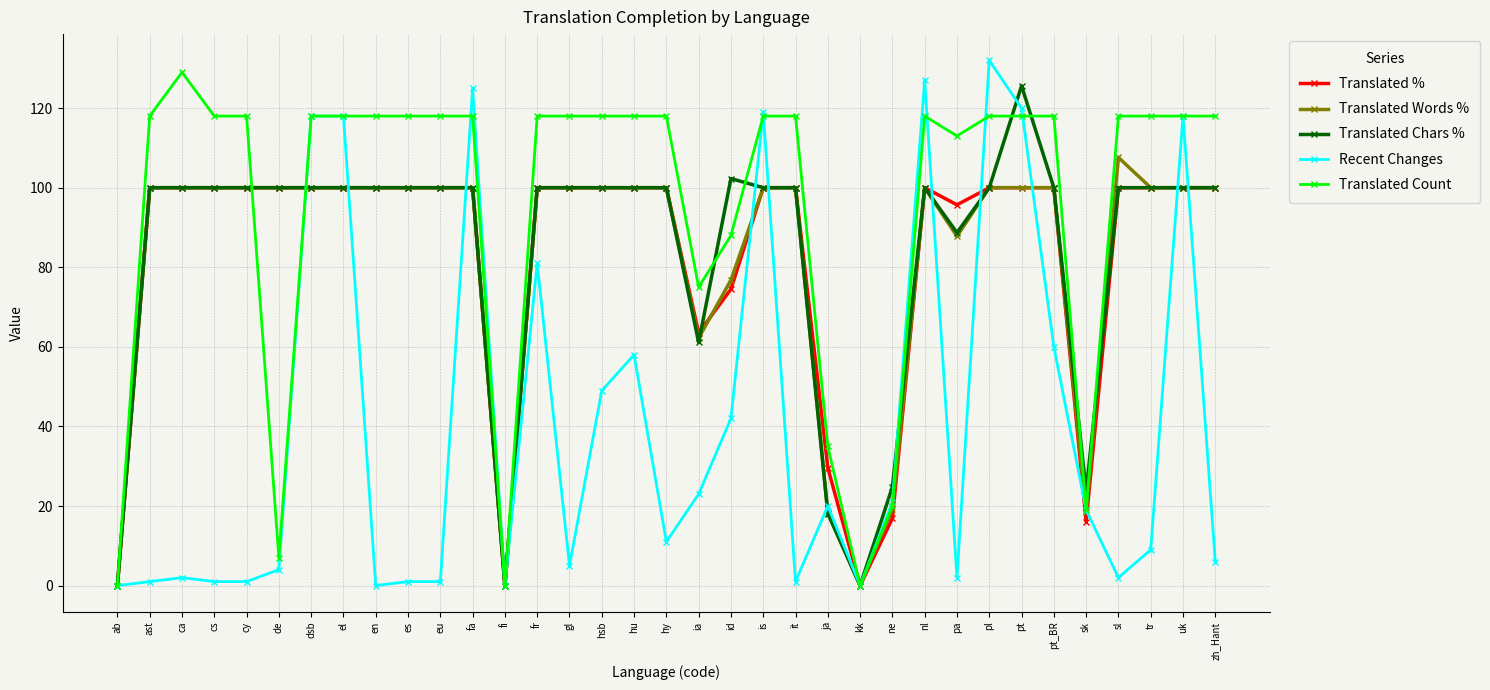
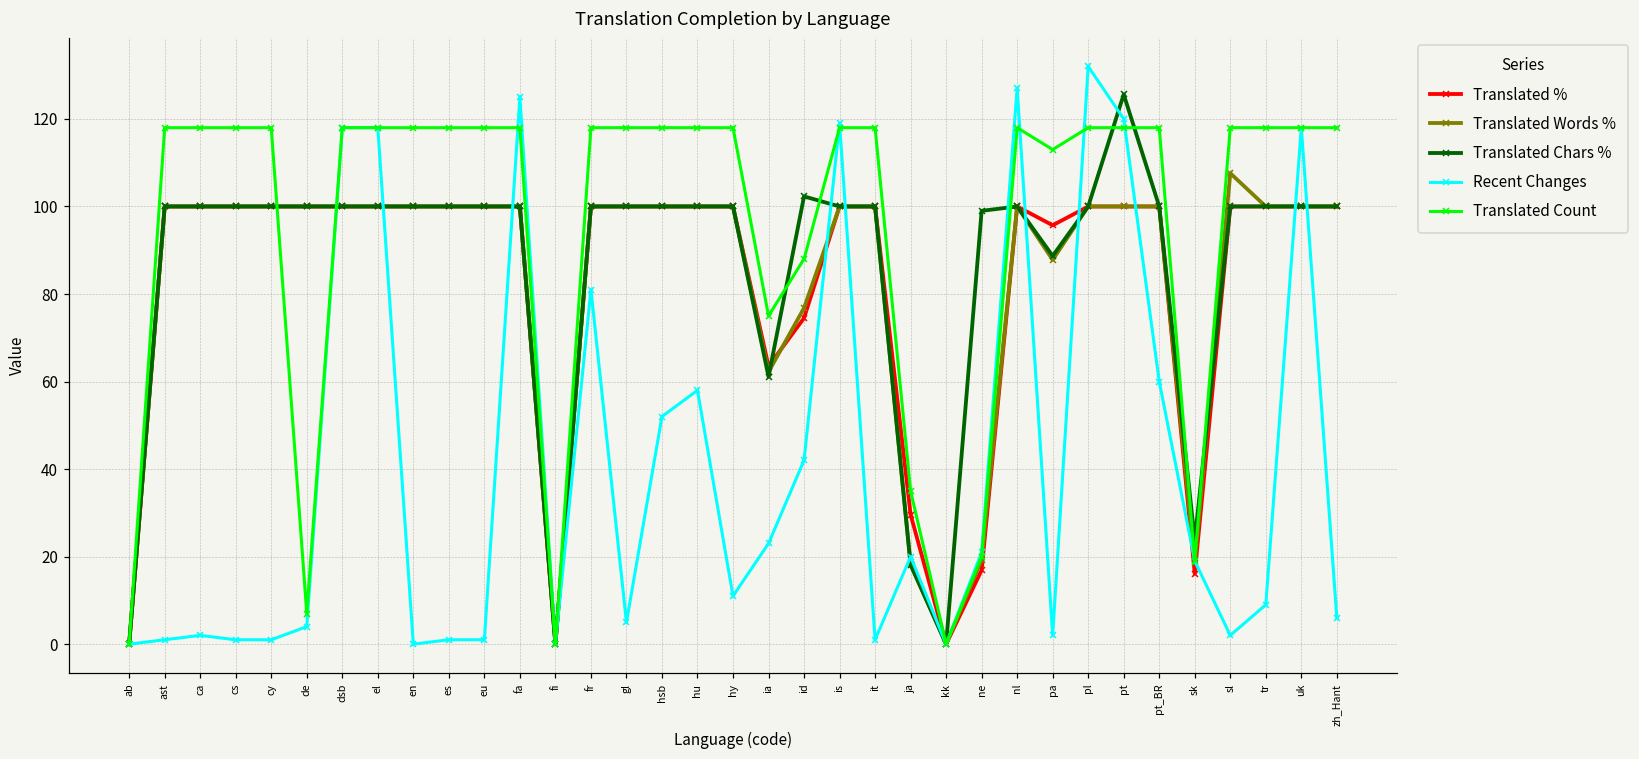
  {
    "Translated %": {
      "ia": 64,
      "id": 75,
      "ja": 30,
      "ne": 17,
      "pa": 96,
      "sk": 16
    },
    "Translated Words %": {
      "ia": 62,
      "id": 77,
      "ne": 19,
      "pa": 88,
      "sl": 108
    },
    "Translated Chars %": {
      "ia": 61,
      "id": 102,
-     "ne": 25,
+     "ne": 99,
      "pa": 89,
      "pt": 126,
      "sk": 24
    },
    "Recent Changes": {
      "ast": 1,
      "ca": 2,
      "cs": 1,
      "cy": 1,
      "de": 4,
      "en": 0,
      "es": 1,
      "eu": 1,
      "fa": 125,
      "fr": 81,
      "gl": 5,
-     "hsb": 49,
+     "hsb": 52,
      "hu": 58,
      "hy": 11,
      "ia": 23,
      "id": 42,
      "is": 119,
      "it": 1,
      "ja": 20,
      "ne": 21,
      "nl": 127,
      "pa": 2,
      "pl": 132,
      "pt": 120,
      "pt_BR": 60,
      "sl": 2,
      "tr": 9,
      "zh_Hant": 6
    },
    "Translated Count": {
      "ast": 118,
-     "ca": 129,
+     "ca": 118,
      "cs": 118,
      "cy": 118,
      "de": 7,
      "en": 118,
      "es": 118,
      "eu": 118,
      "fa": 118,
      "fr": 118,
      "gl": 118,
      "hsb": 118,
      "hu": 118,
      "hy": 118,
      "ia": 75,
      "id": 88,
      "is": 118,
      "it": 118,
      "ja": 35,
      "ne": 20,
      "nl": 118,
      "pa": 113,
      "pl": 118,
      "pt": 118,
      "pt_BR": 118,
      "sl": 118,
      "tr": 118,
      "zh_Hant": 118
    }
  }
